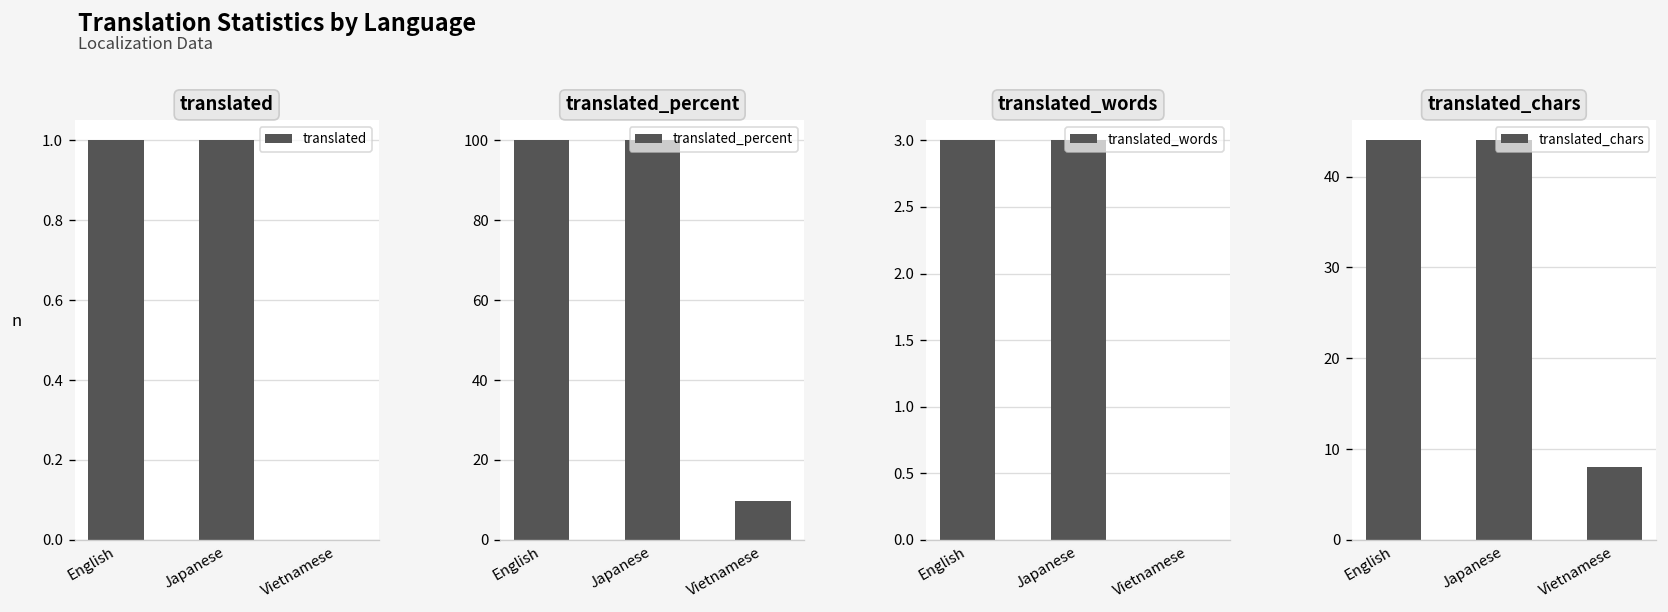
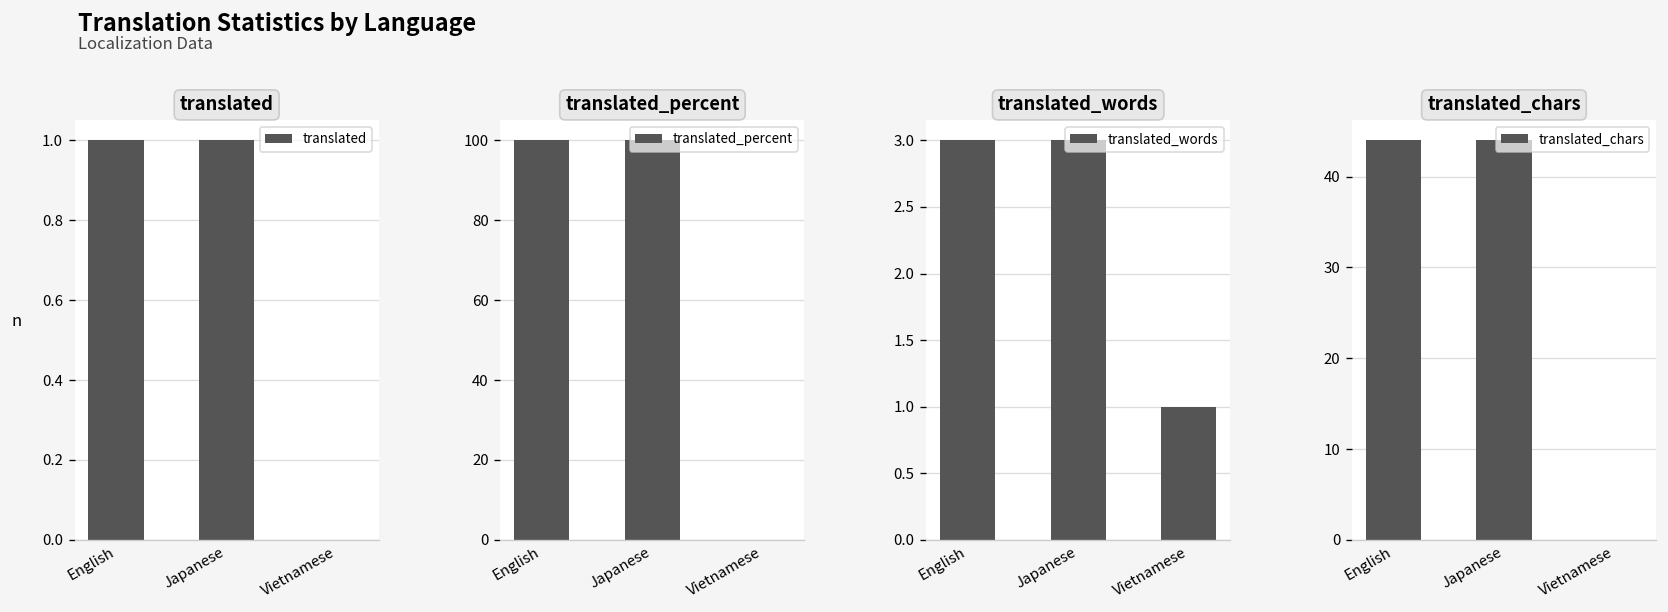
  {
    "translated": {
      "English": 1.00,
      "Japanese": 1.00,
      "Vietnamese": 0.00
    },
    "translated_percent": {
      "English": 100,
-     "Vietnamese": 10
+     "Vietnamese": 0
    },
    "translated_words": {
      "English": 3,
-     "Vietnamese": 0
+     "Vietnamese": 1
    },
    "translated_chars": {
      "English": 44,
-     "Vietnamese": 8
+     "Vietnamese": 0
    }
  }
